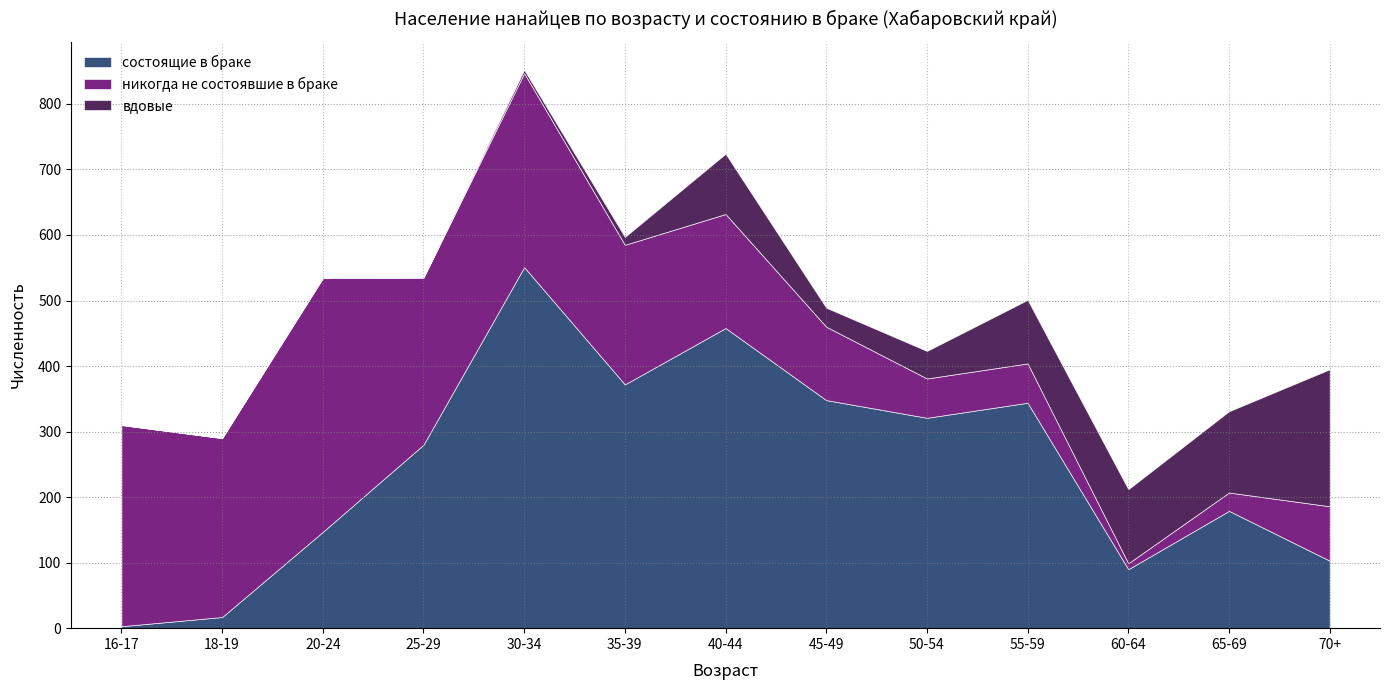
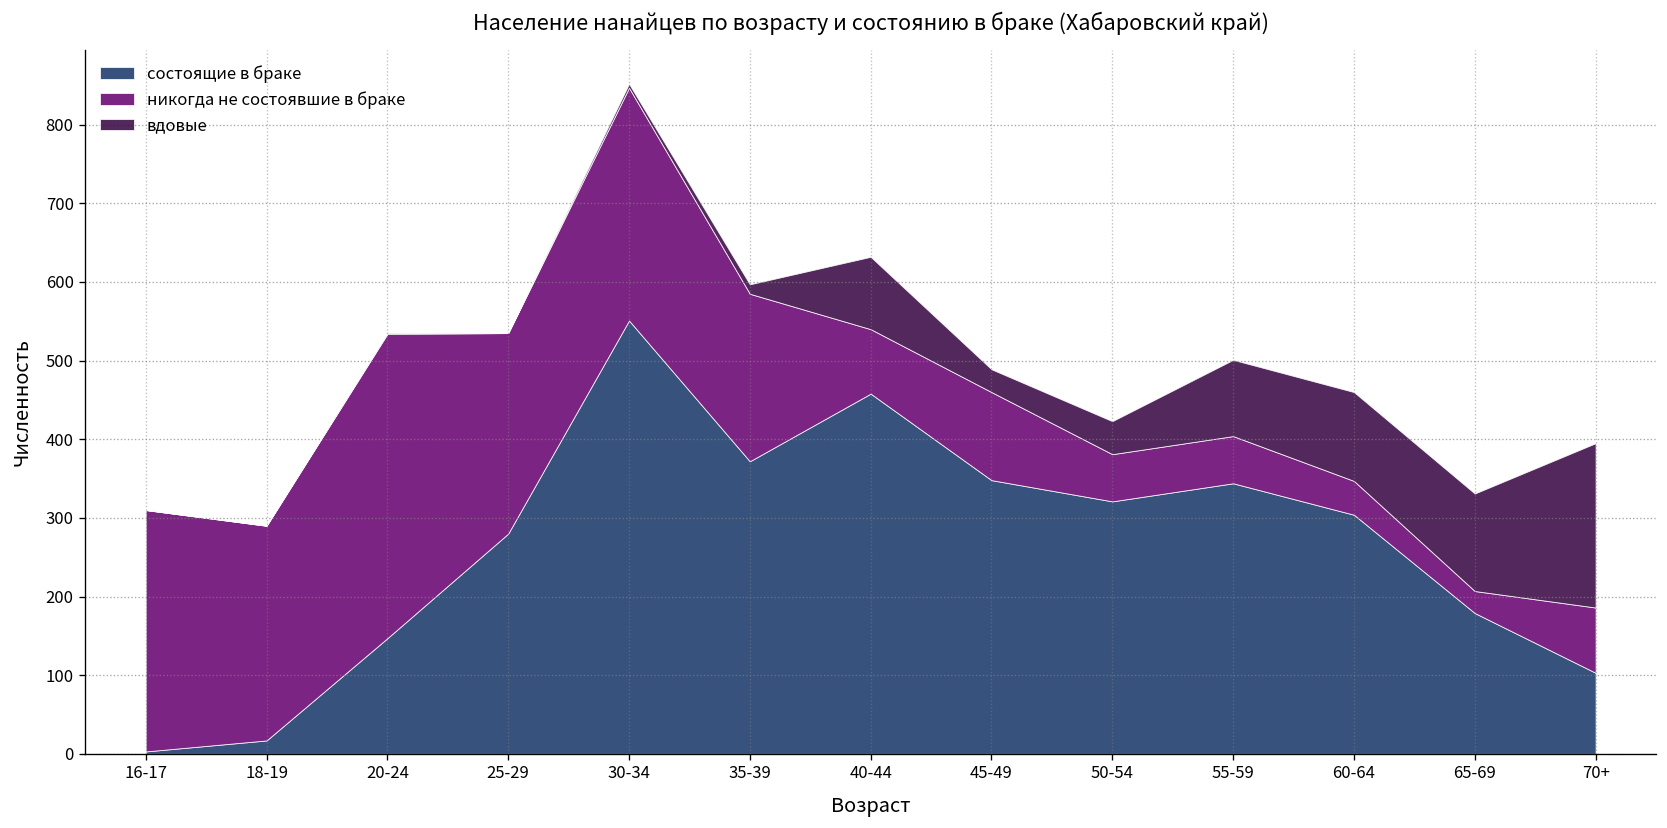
  {
    "состоящие в браке": {
      "18-19": 20,
      "20-24": 150,
      "25-29": 280,
      "30-34": 550,
      "35-39": 370,
      "40-44": 460,
      "45-49": 350,
      "50-54": 320,
      "55-59": 340,
-     "60-64": 90,
+     "60-64": 300,
      "65-69": 180,
      "70+": 100
    },
    "никогда не состоявшие в браке": {
      "30-34": 300,
      "35-39": 210,
-     "40-44": 170,
+     "40-44": 80,
      "45-49": 110,
      "50-54": 60,
      "55-59": 60,
-     "60-64": 10,
+     "60-64": 40,
      "65-69": 30,
      "70+": 80
    },
    "вдовые": {
      "30-34": 10,
      "35-39": 10,
      "40-44": 90,
      "45-49": 30,
      "50-54": 40,
      "55-59": 100,
      "60-64": 110,
      "65-69": 120,
      "70+": 210
    }
  }
